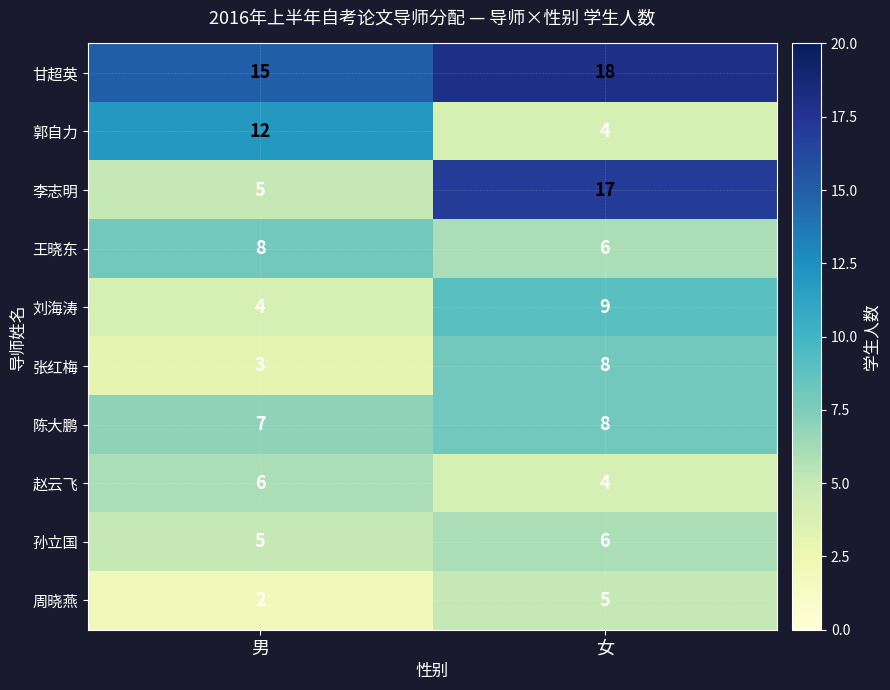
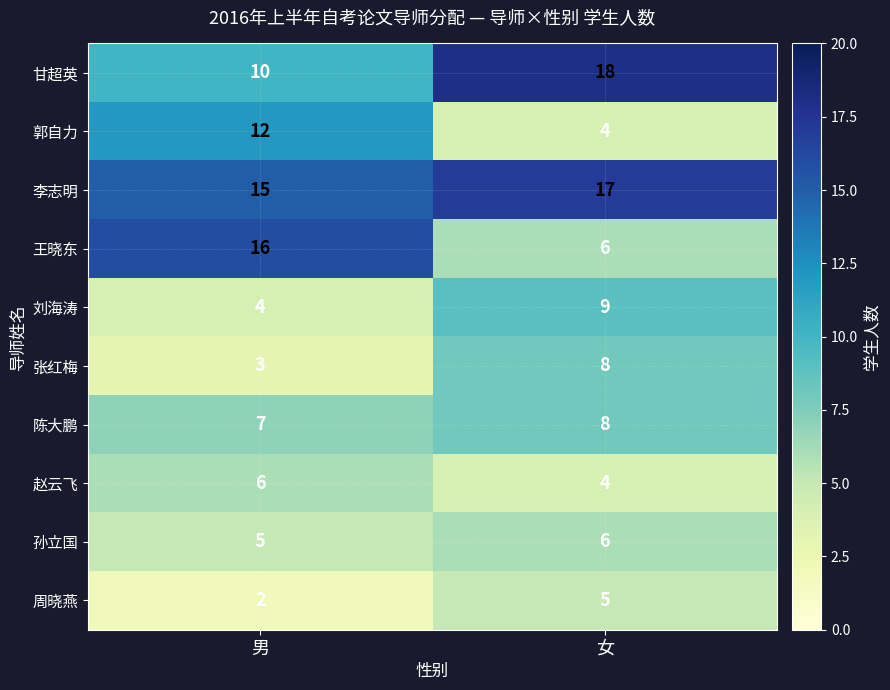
  {
    "甘超英": {
-     "男": 15,
+     "男": 10,
      "女": 18
    },
    "郭自力": {
      "男": 12,
      "女": 4
    },
    "李志明": {
-     "男": 5,
+     "男": 15,
      "女": 17
    },
    "王晓东": {
-     "男": 8,
+     "男": 16,
      "女": 6
    },
    "刘海涛": {
      "男": 4,
      "女": 9
    },
    "张红梅": {
      "男": 3,
      "女": 8
    },
    "陈大鹏": {
      "男": 7,
      "女": 8
    },
    "赵云飞": {
      "男": 6,
      "女": 4
    },
    "孙立国": {
      "男": 5,
      "女": 6
    },
    "周晓燕": {
      "男": 2,
      "女": 5
    }
  }
